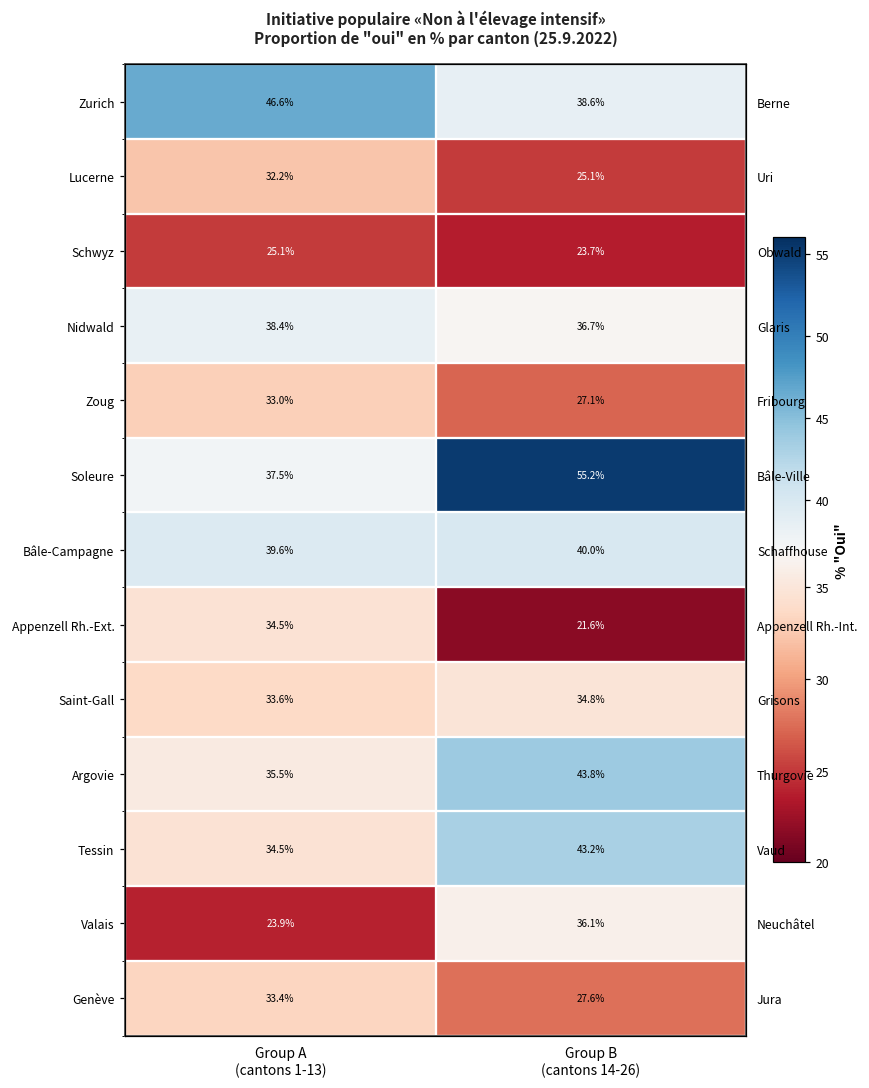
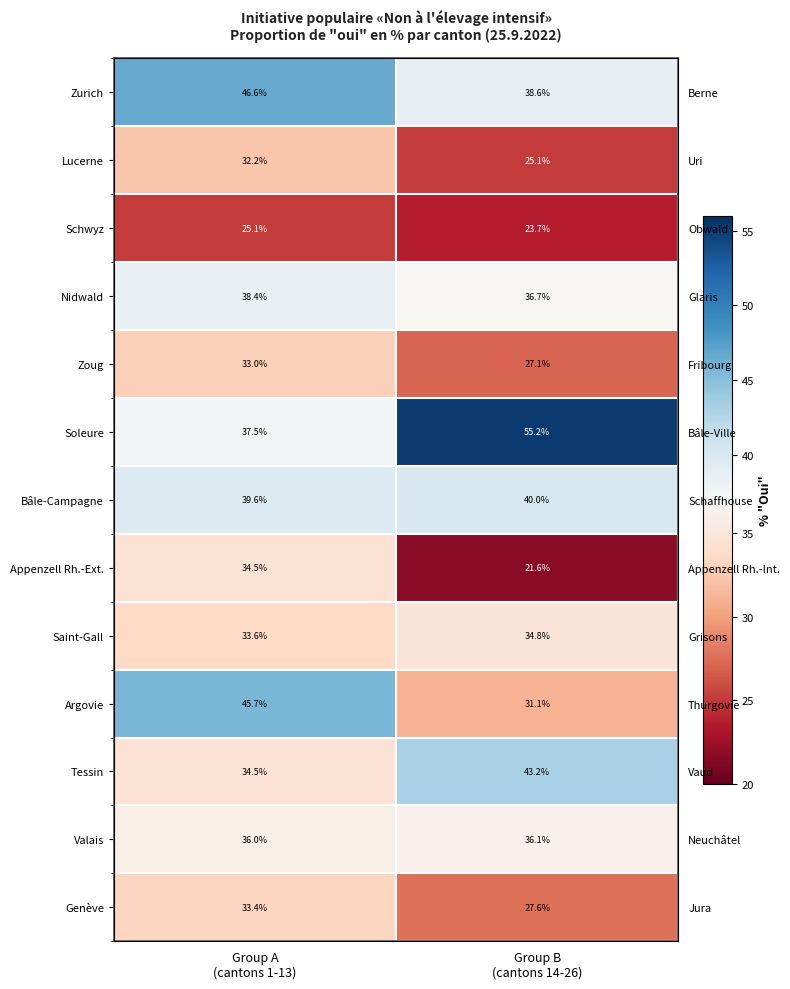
  {
    "Zurich": {
      "Group A (cantons 1-13)": "46.6%",
      "Group B (cantons 14-26)": "38.6%"
    },
    "Lucerne": {
      "Group A (cantons 1-13)": "32.2%",
      "Group B (cantons 14-26)": "25.1%"
    },
    "Schwyz": {
      "Group A (cantons 1-13)": "25.1%",
      "Group B (cantons 14-26)": "23.7%"
    },
    "Nidwald": {
      "Group A (cantons 1-13)": "38.4%",
      "Group B (cantons 14-26)": "36.7%"
    },
    "Zoug": {
      "Group A (cantons 1-13)": "33.0%",
      "Group B (cantons 14-26)": "27.1%"
    },
    "Soleure": {
      "Group A (cantons 1-13)": "37.5%",
      "Group B (cantons 14-26)": "55.2%"
    },
    "Bâle-Campagne": {
      "Group A (cantons 1-13)": "39.6%",
      "Group B (cantons 14-26)": "40.0%"
    },
    "Appenzell Rh.-Ext.": {
      "Group A (cantons 1-13)": "34.5%",
      "Group B (cantons 14-26)": "21.6%"
    },
    "Saint-Gall": {
      "Group A (cantons 1-13)": "33.6%",
      "Group B (cantons 14-26)": "34.8%"
    },
    "Argovie": {
-     "Group A (cantons 1-13)": "35.5%",
-     "Group B (cantons 14-26)": "43.8%"
+     "Group A (cantons 1-13)": "45.7%",
+     "Group B (cantons 14-26)": "31.1%"
    },
    "Tessin": {
      "Group A (cantons 1-13)": "34.5%",
      "Group B (cantons 14-26)": "43.2%"
    },
    "Valais": {
-     "Group A (cantons 1-13)": "23.9%",
+     "Group A (cantons 1-13)": "36.0%",
      "Group B (cantons 14-26)": "36.1%"
    },
    "Genève": {
      "Group A (cantons 1-13)": "33.4%",
      "Group B (cantons 14-26)": "27.6%"
    }
  }
